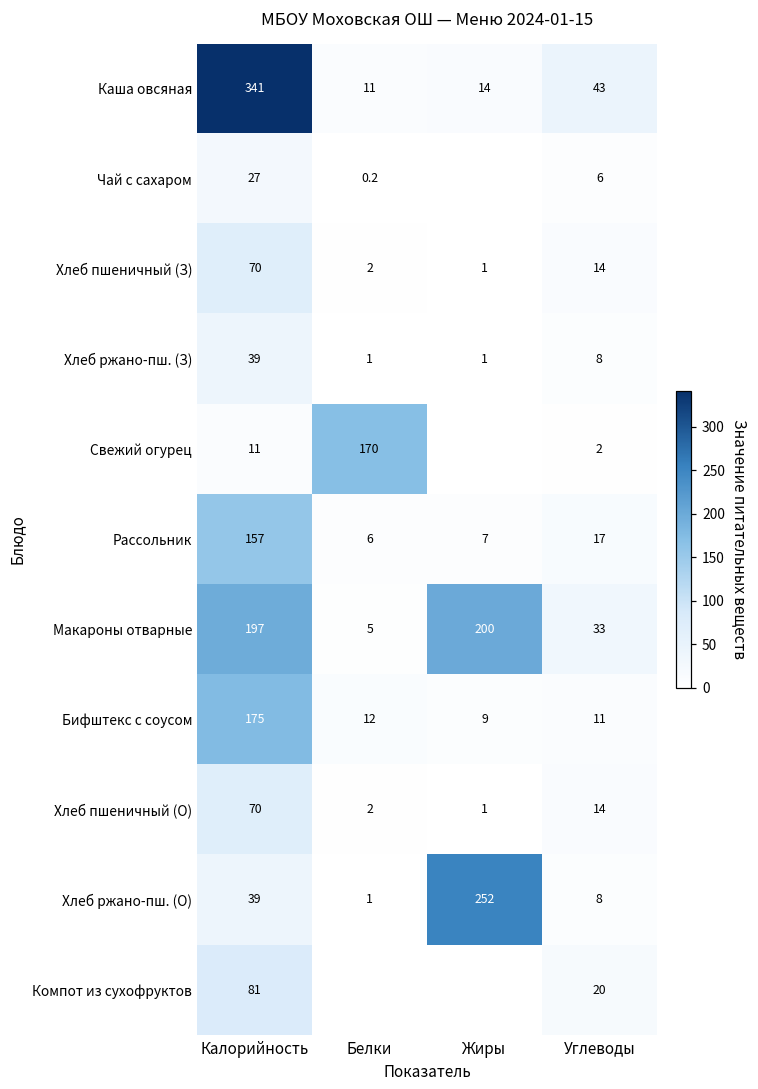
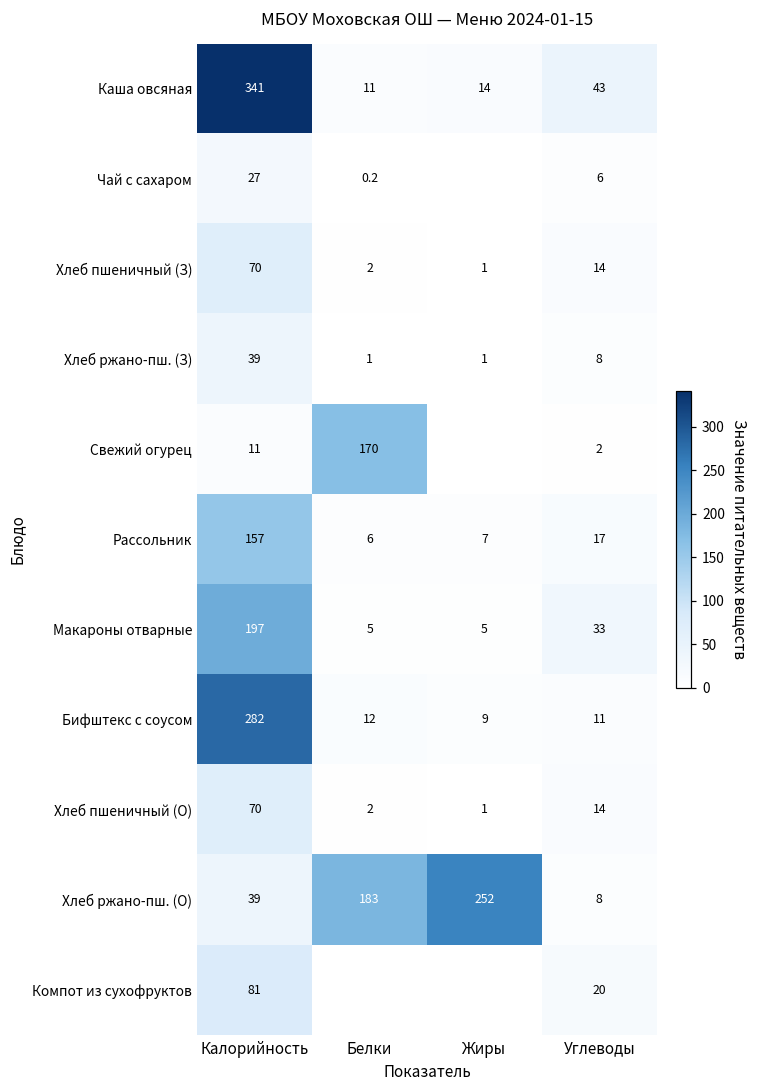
  {
    "Каша овсяная": {
      "Калорийность": 341,
      "Белки": 11,
      "Жиры": 14,
      "Углеводы": 43
    },
    "Чай с сахаром": {
      "Калорийность": 27,
      "Белки": 0.2,
      "Углеводы": 6
    },
    "Хлеб пшеничный (З)": {
      "Калорийность": 70,
      "Белки": 2,
      "Жиры": 1,
      "Углеводы": 14
    },
    "Хлеб ржано-пш. (З)": {
      "Калорийность": 39,
      "Белки": 1,
      "Жиры": 1,
      "Углеводы": 8
    },
    "Свежий огурец": {
      "Калорийность": 11,
      "Белки": 170,
      "Углеводы": 2
    },
    "Рассольник": {
      "Калорийность": 157,
      "Белки": 6,
      "Жиры": 7,
      "Углеводы": 17
    },
    "Макароны отварные": {
      "Калорийность": 197,
      "Белки": 5,
-     "Жиры": 200,
+     "Жиры": 5,
      "Углеводы": 33
    },
    "Бифштекс с соусом": {
-     "Калорийность": 175,
+     "Калорийность": 282,
      "Белки": 12,
      "Жиры": 9,
      "Углеводы": 11
    },
    "Хлеб пшеничный (О)": {
      "Калорийность": 70,
      "Белки": 2,
      "Жиры": 1,
      "Углеводы": 14
    },
    "Хлеб ржано-пш. (О)": {
      "Калорийность": 39,
-     "Белки": 1,
+     "Белки": 183,
      "Жиры": 252,
      "Углеводы": 8
    },
    "Компот из сухофруктов": {
      "Калорийность": 81,
      "Углеводы": 20
    }
  }
